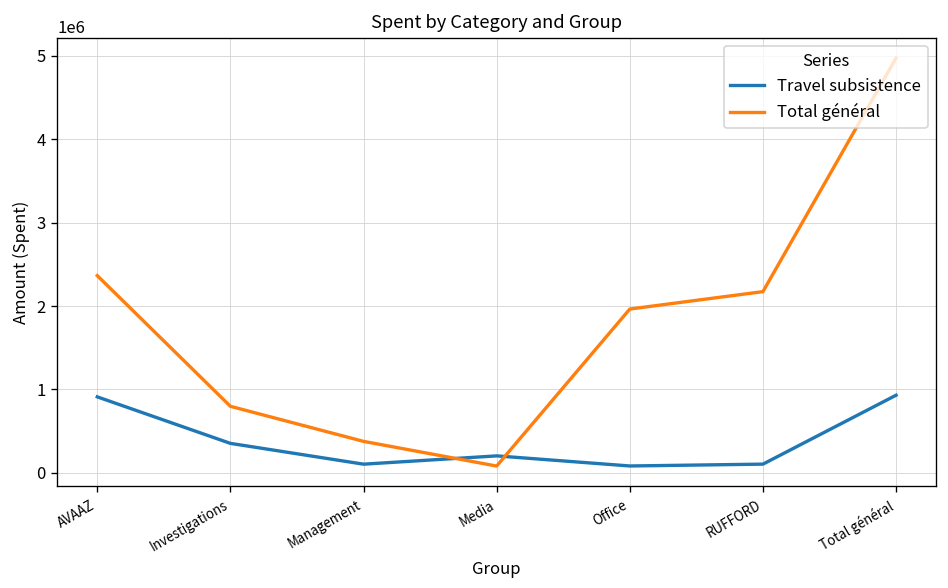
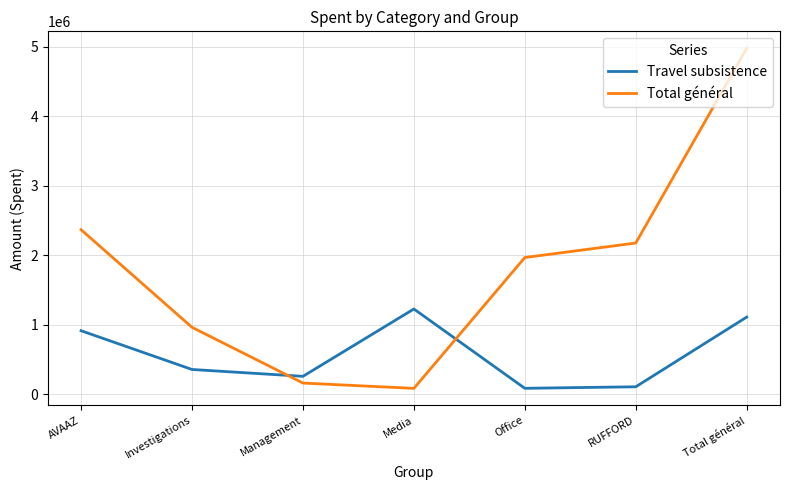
  {
    "Travel subsistence": {
      "AVAAZ": 900000,
      "Investigations": 400000,
-     "Management": 100000,
-     "Media": 200000,
+     "Management": 300000,
+     "Media": 1200000,
      "Office": 100000,
      "RUFFORD": 100000,
-     "Total général": 900000
+     "Total général": 1100000
    },
    "Total général": {
      "AVAAZ": 2400000,
-     "Investigations": 800000,
-     "Management": 400000,
+     "Investigations": 1000000,
+     "Management": 200000,
      "Media": 100000,
      "Office": 2000000,
      "RUFFORD": 2200000
    }
  }
